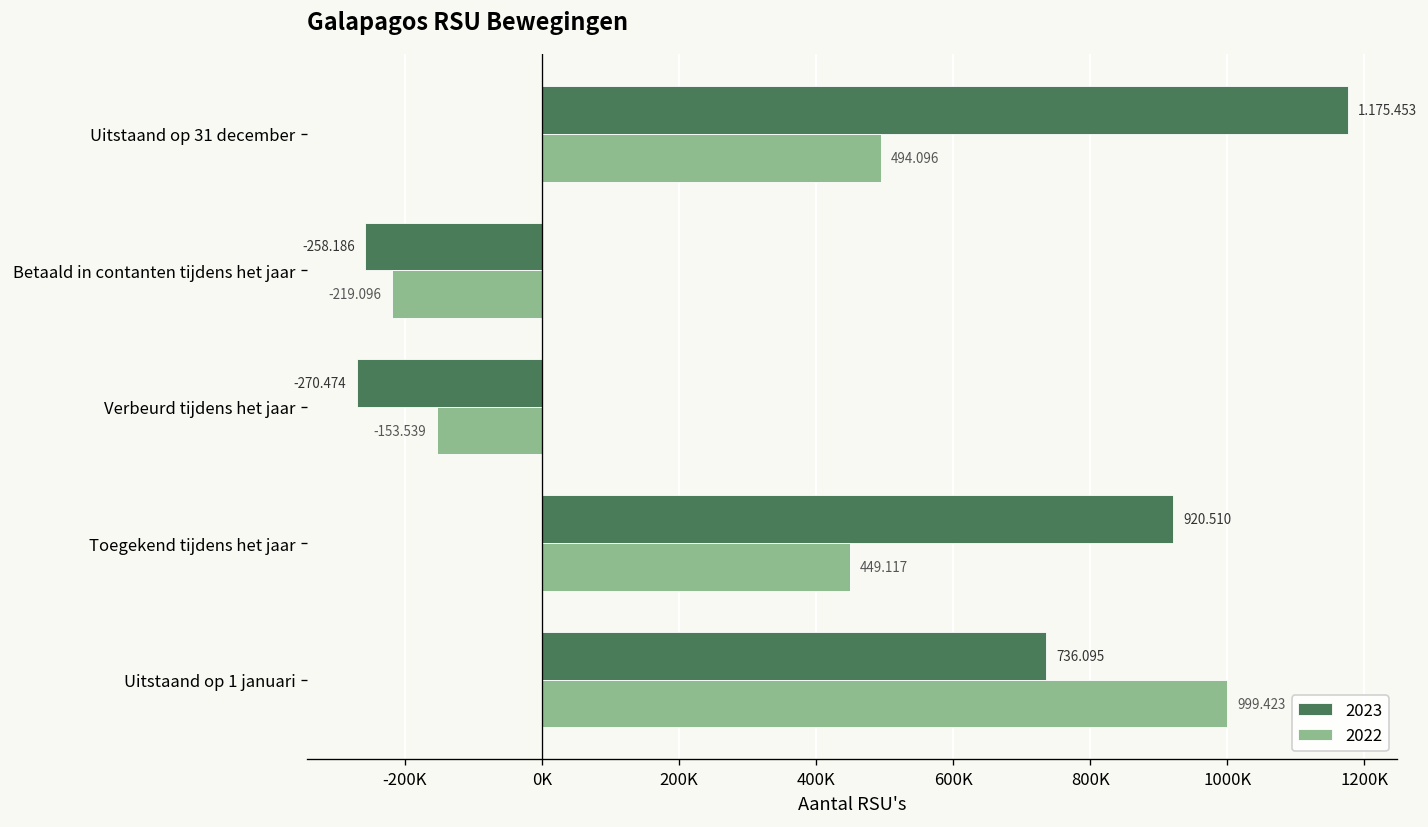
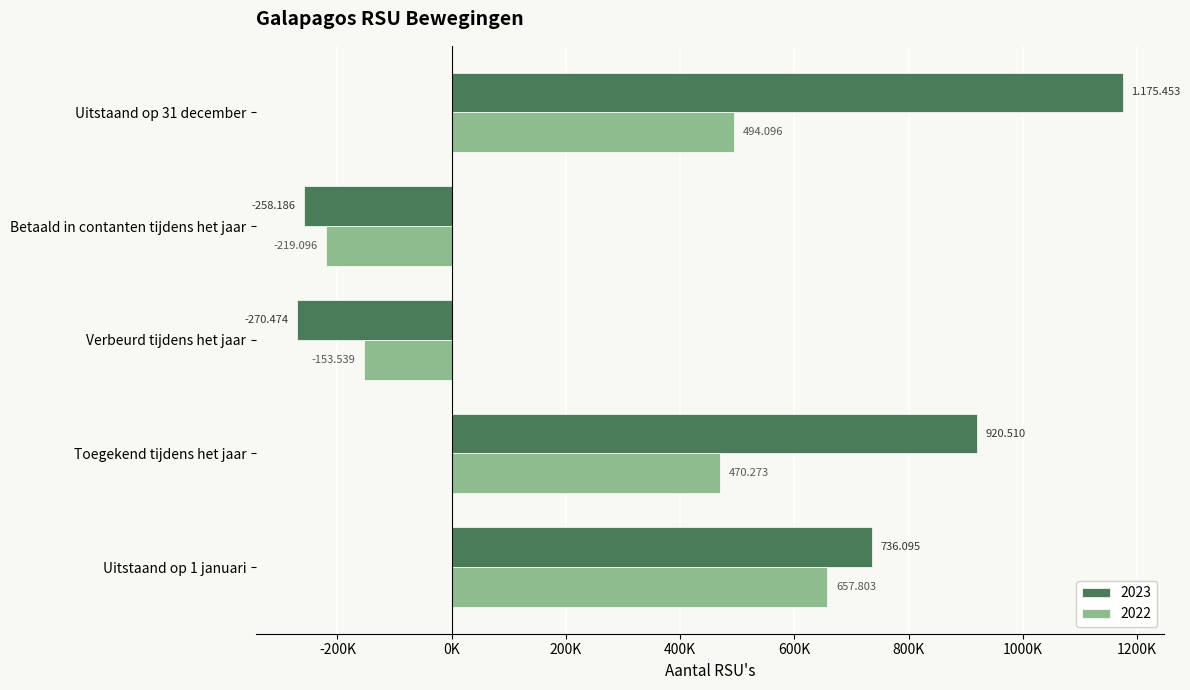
  {
    "2022": {
-     "Toegekend tijdens het jaar": 449.117,
-     "Uitstaand op 1 januari": 999.423
+     "Toegekend tijdens het jaar": 470.273,
+     "Uitstaand op 1 januari": 657.803
    }
  }
